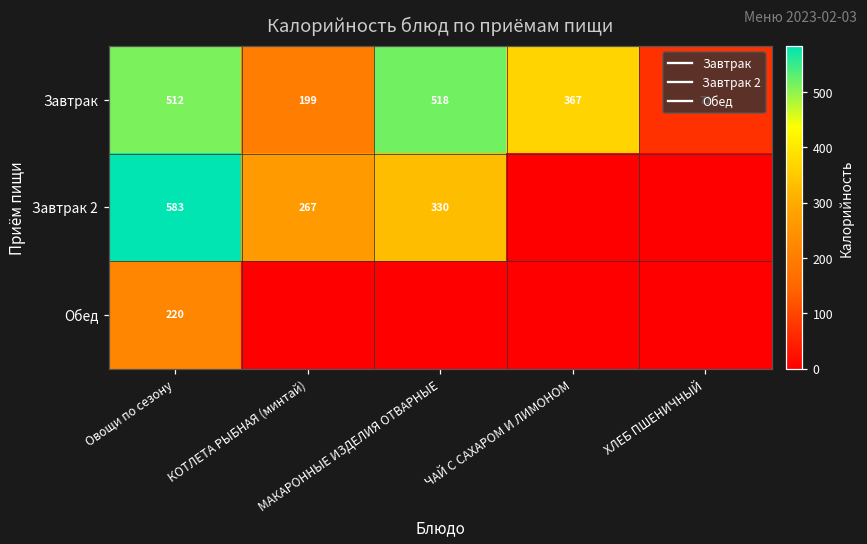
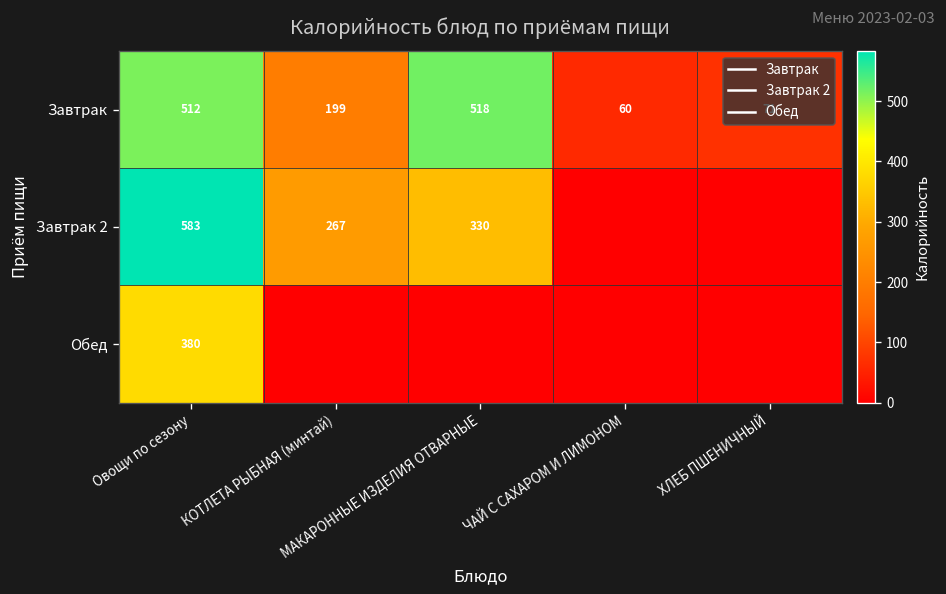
  {
    "Завтрак": {
      "Овощи по сезону": 512,
      "КОТЛЕТА РЫБНАЯ (минтай)": 199,
      "МАКАРОННЫЕ ИЗДЕЛИЯ ОТВАРНЫЕ": 518,
-     "ЧАЙ С САХАРОМ И ЛИМОНОМ": 367
+     "ЧАЙ С САХАРОМ И ЛИМОНОМ": 60
    },
    "Завтрак 2": {
      "Овощи по сезону": 583,
      "КОТЛЕТА РЫБНАЯ (минтай)": 267,
      "МАКАРОННЫЕ ИЗДЕЛИЯ ОТВАРНЫЕ": 330
    },
    "Обед": {
-     "Овощи по сезону": 220
+     "Овощи по сезону": 380
    }
  }
